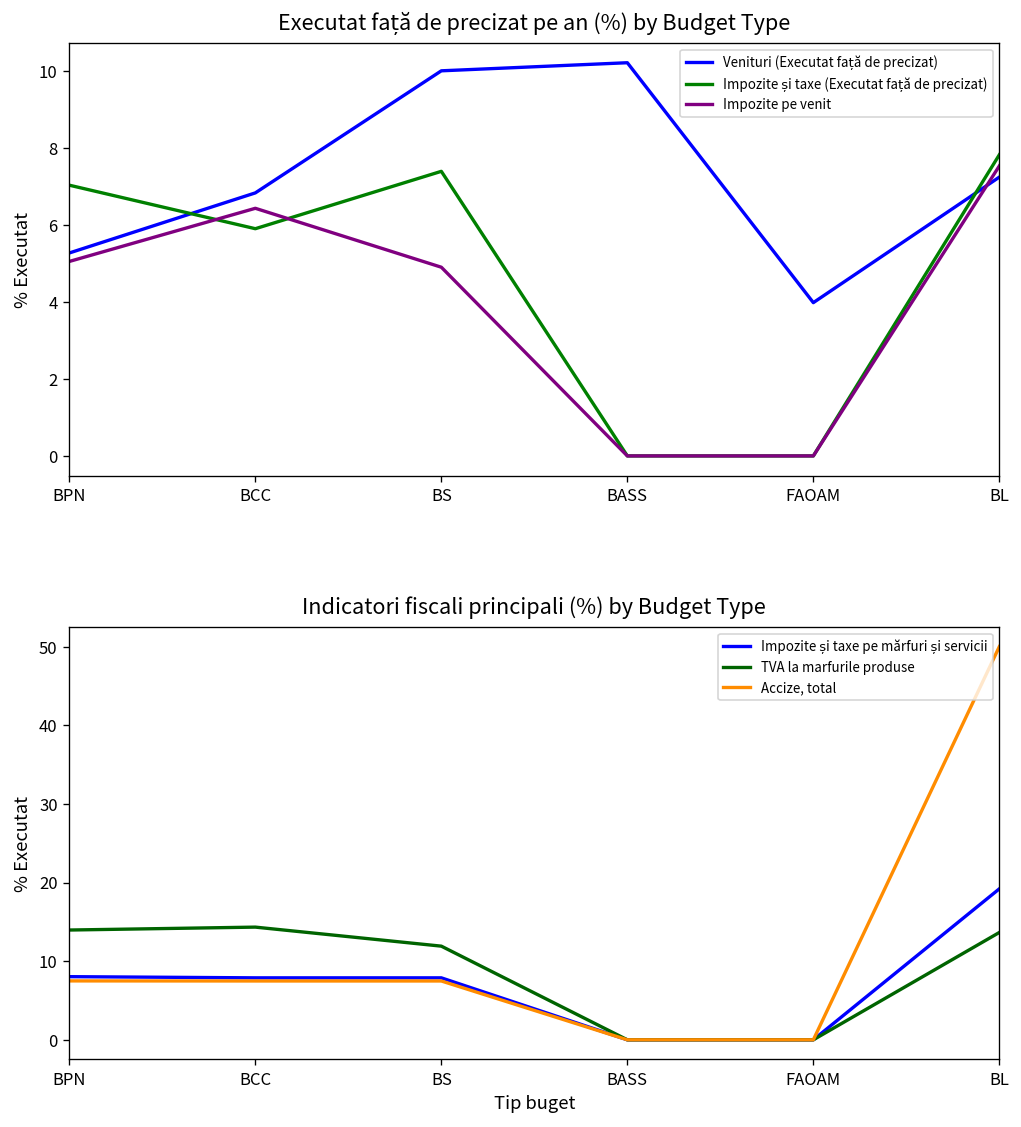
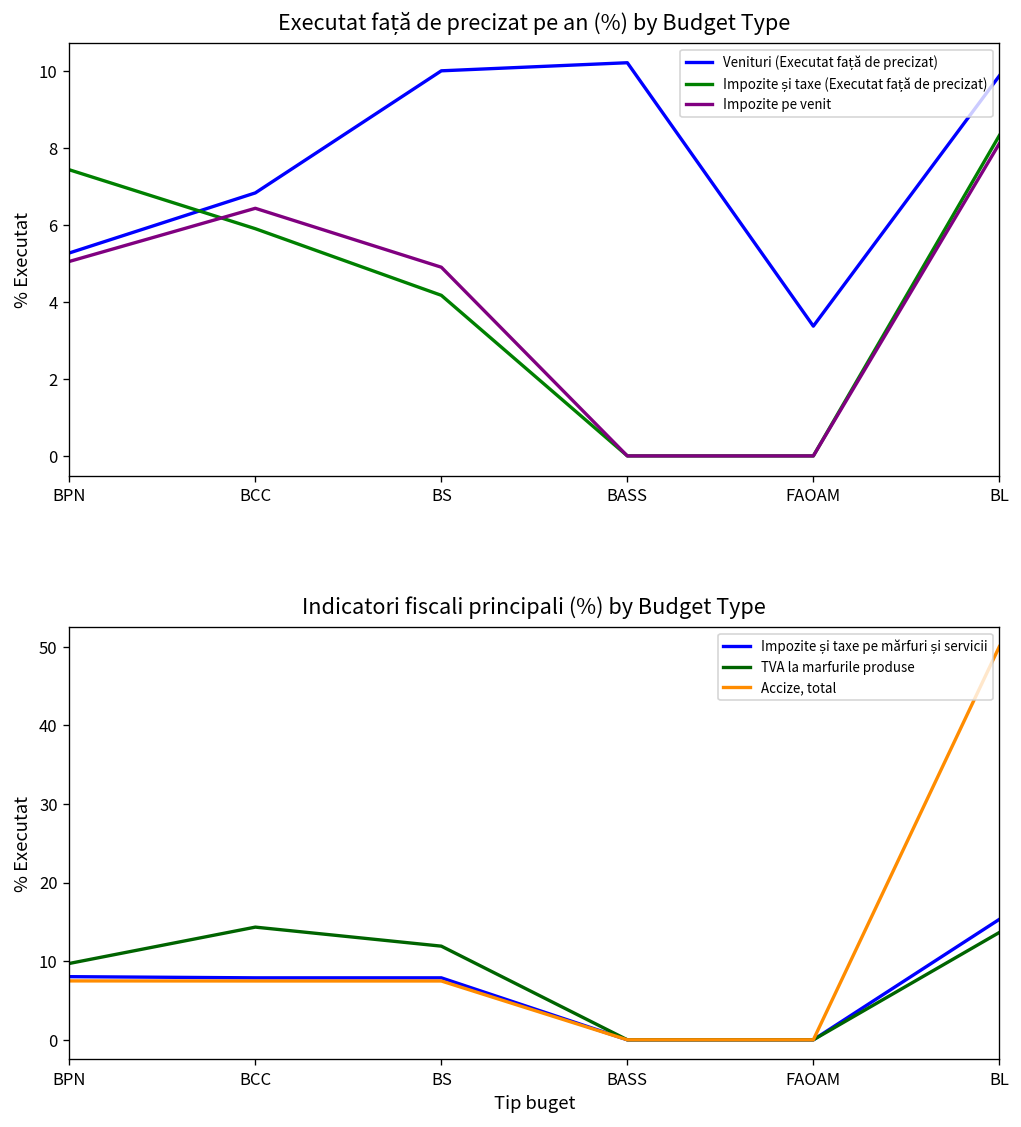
  {
    "Executat față de precizat pe an (%) by Budget Type": {
      "Venituri (Executat față de precizat)": {
        "BPN": 5.3,
        "BCC": 6.8,
        "BS": 10.0,
        "BASS": 10.2,
-       "FAOAM": 4.0,
-       "BL": 7.2
+       "FAOAM": 3.4,
+       "BL": 9.9
      },
      "Impozite și taxe (Executat față de precizat)": {
-       "BPN": 7.0,
+       "BPN": 7.4,
        "BCC": 5.9,
-       "BS": 7.4,
-       "BL": 7.8
+       "BS": 4.2,
+       "BL": 8.3
      },
      "Impozite pe venit": {
        "BPN": 5.1,
        "BCC": 6.4,
        "BS": 4.9,
-       "BL": 7.5
+       "BL": 8.1
      }
    },
    "Indicatori fiscali principali (%) by Budget Type": {
      "Impozite și taxe pe mărfuri și servicii": {
        "BPN": 8,
        "BCC": 8,
        "BS": 8,
-       "BL": 19
+       "BL": 15
      },
      "TVA la marfurile produse": {
-       "BPN": 14,
+       "BPN": 10,
        "BCC": 14,
        "BS": 12,
        "BL": 14
      },
      "Accize, total": {
        "BPN": 7,
        "BCC": 7,
        "BS": 7,
        "BL": 50
      }
    }
  }
